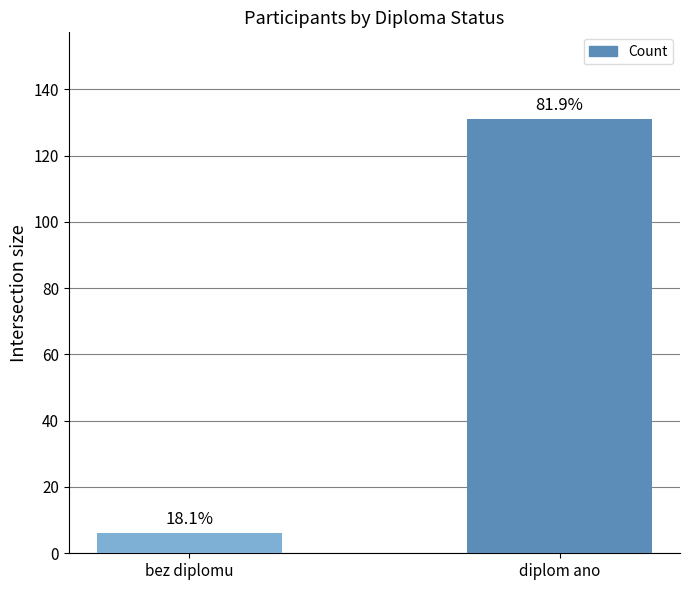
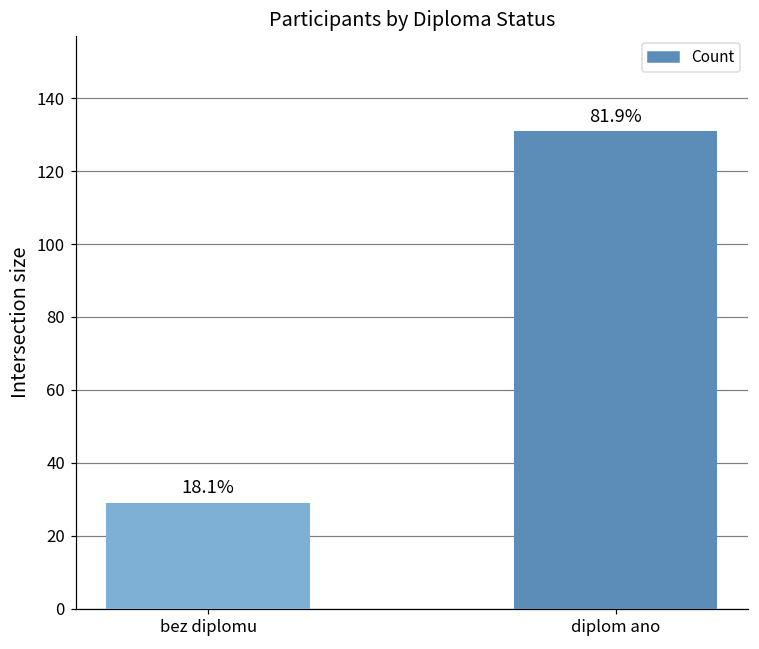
  {
-   "bez diplomu": 6
+   "bez diplomu": 29
  }
